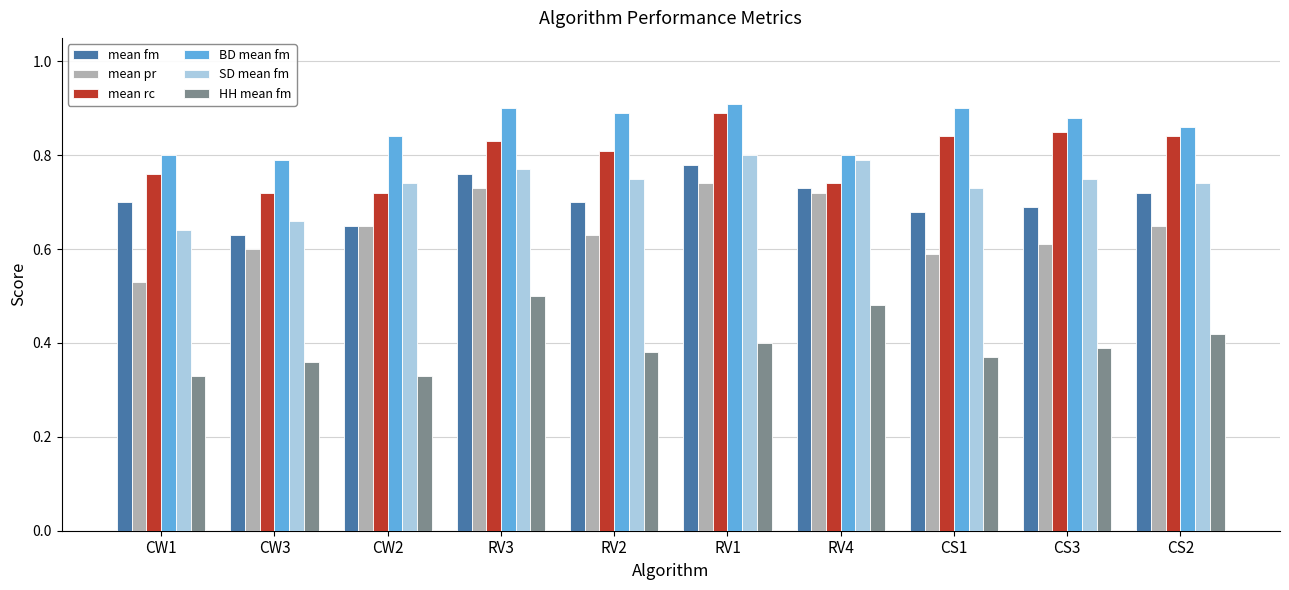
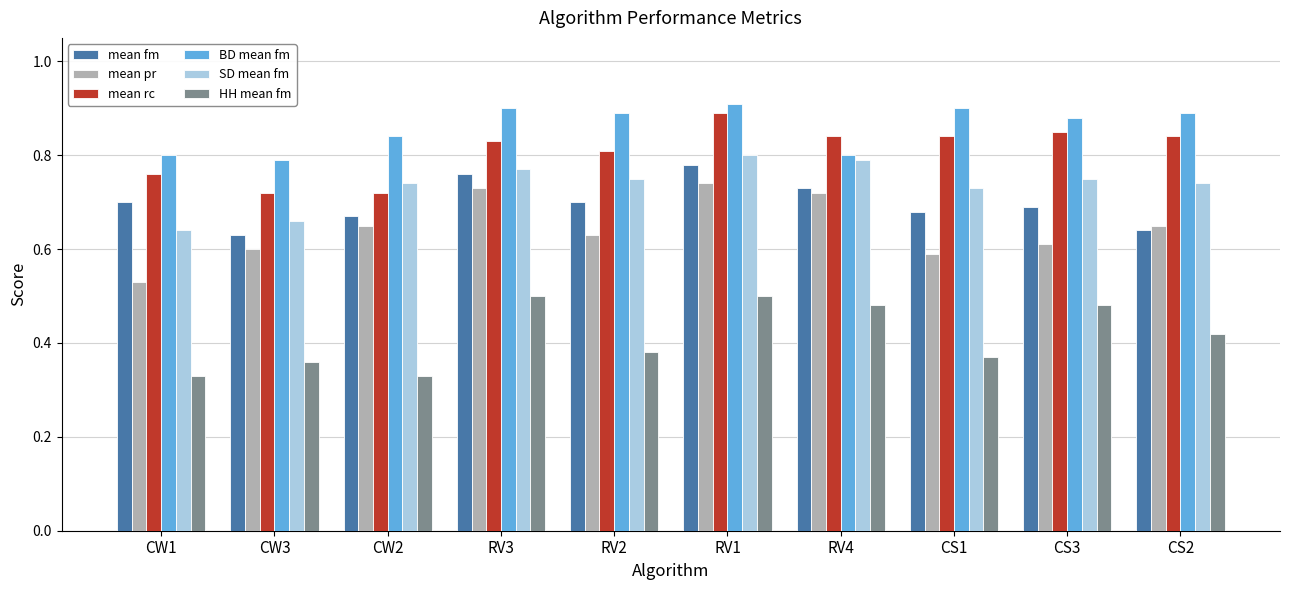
  {
    "mean fm": {
      "CW1": 0.70,
      "CW3": 0.63,
-     "CW2": 0.65,
+     "CW2": 0.67,
      "RV3": 0.76,
      "RV2": 0.70,
      "RV1": 0.78,
      "RV4": 0.73,
      "CS1": 0.68,
      "CS3": 0.69,
-     "CS2": 0.72
+     "CS2": 0.64
    },
    "mean rc": {
      "CW1": 0.76,
      "CW3": 0.72,
      "CW2": 0.72,
      "RV3": 0.83,
      "RV2": 0.81,
      "RV1": 0.89,
-     "RV4": 0.74,
+     "RV4": 0.84,
      "CS1": 0.84,
      "CS3": 0.85,
      "CS2": 0.84
    },
    "BD mean fm": {
      "CW1": 0.80,
      "CW3": 0.79,
      "CW2": 0.84,
      "RV3": 0.90,
      "RV2": 0.89,
      "RV1": 0.91,
      "RV4": 0.80,
      "CS1": 0.90,
      "CS3": 0.88,
-     "CS2": 0.86
+     "CS2": 0.89
    },
    "HH mean fm": {
      "CW1": 0.33,
      "CW3": 0.36,
      "CW2": 0.33,
      "RV3": 0.50,
      "RV2": 0.38,
-     "RV1": 0.4,
+     "RV1": 0.5,
      "RV4": 0.48,
      "CS1": 0.37,
-     "CS3": 0.39,
+     "CS3": 0.48,
      "CS2": 0.42
    }
  }
